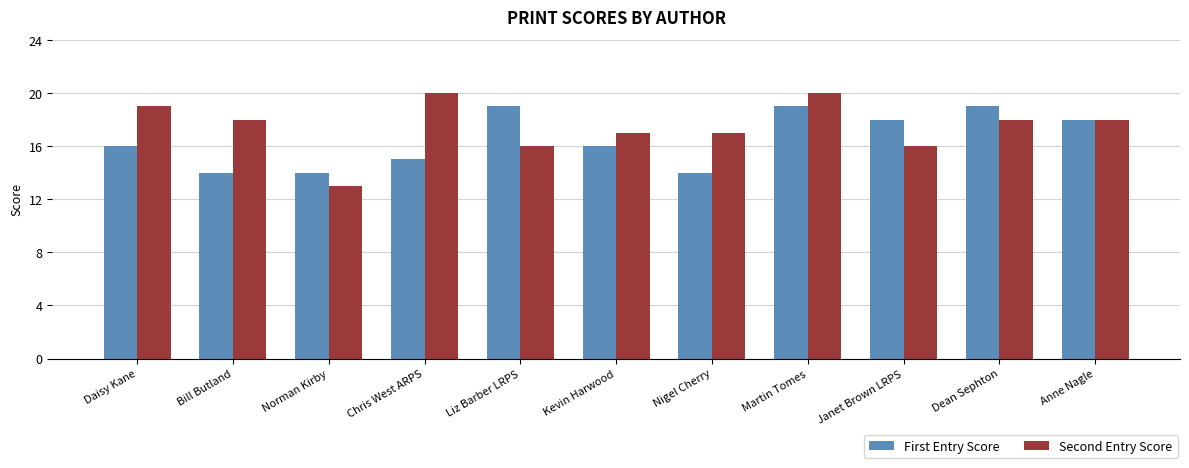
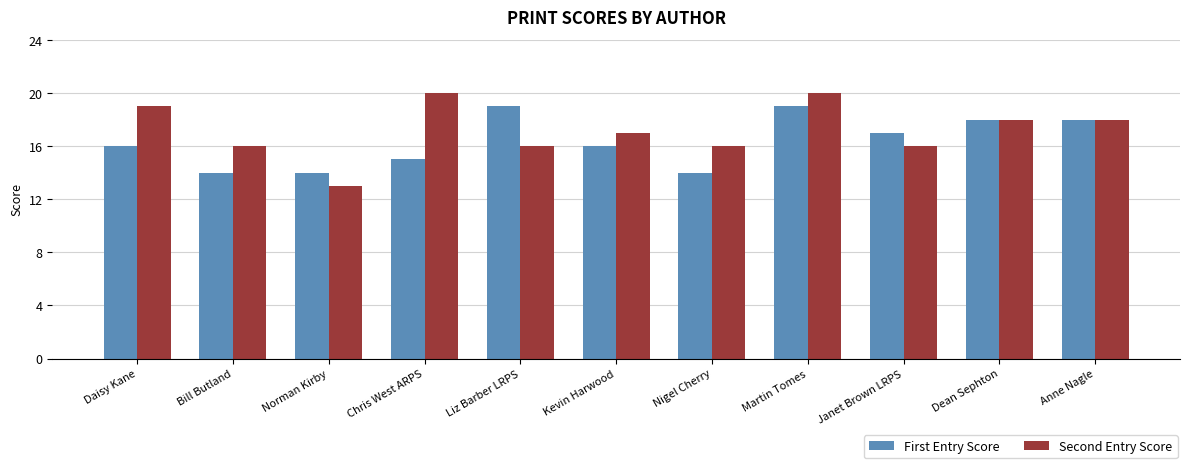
  {
    "First Entry Score": {
      "Daisy Kane": 16,
      "Bill Butland": 14,
      "Norman Kirby": 14,
      "Chris West ARPS": 15,
      "Liz Barber LRPS": 19,
      "Kevin Harwood": 16,
      "Nigel Cherry": 14,
      "Martin Tomes": 19,
-     "Janet Brown LRPS": 18,
-     "Dean Sephton": 19,
+     "Janet Brown LRPS": 17,
+     "Dean Sephton": 18,
      "Anne Nagle": 18
    },
    "Second Entry Score": {
      "Daisy Kane": 19,
-     "Bill Butland": 18,
+     "Bill Butland": 16,
      "Norman Kirby": 13,
      "Chris West ARPS": 20,
      "Liz Barber LRPS": 16,
      "Kevin Harwood": 17,
-     "Nigel Cherry": 17,
+     "Nigel Cherry": 16,
      "Martin Tomes": 20,
      "Janet Brown LRPS": 16,
      "Dean Sephton": 18,
      "Anne Nagle": 18
    }
  }
